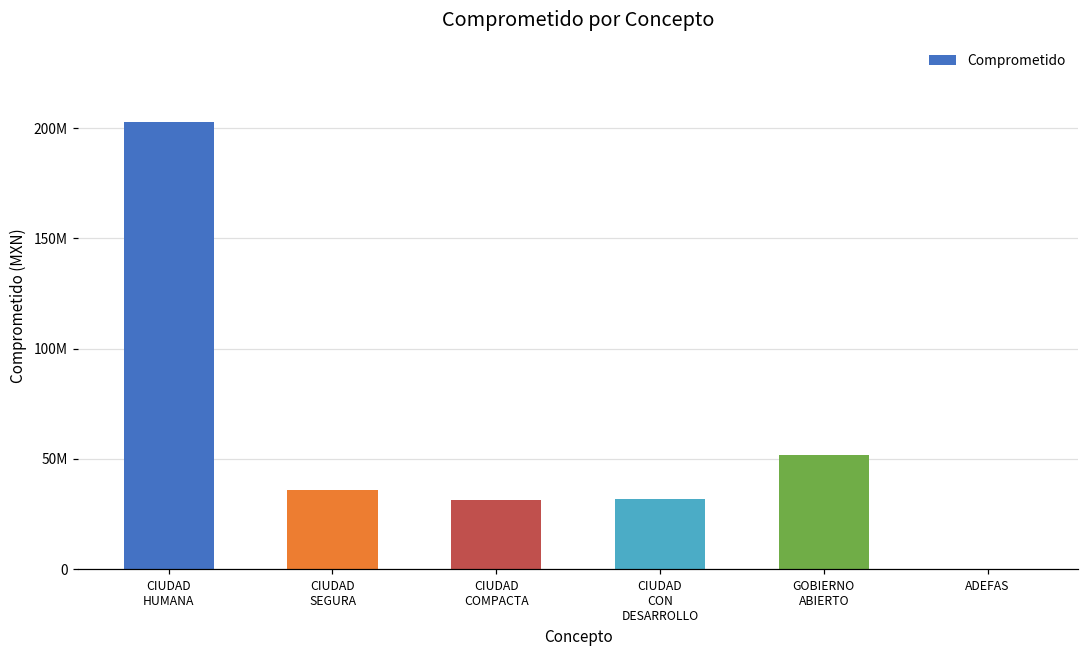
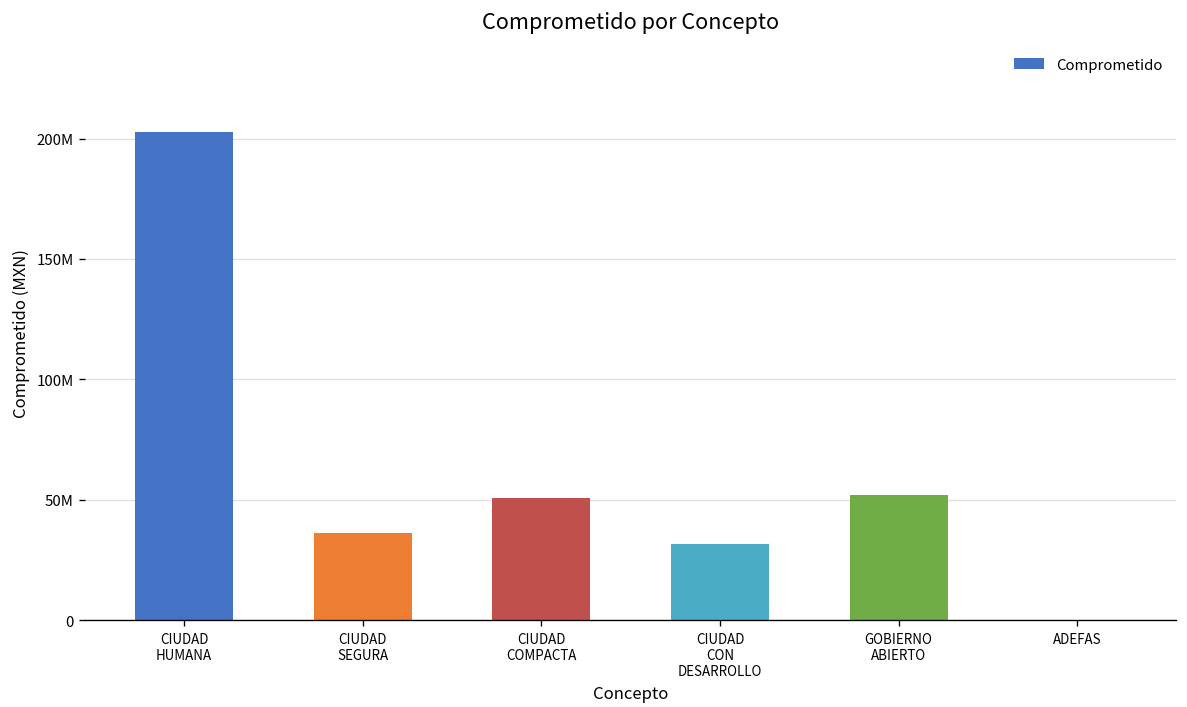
  {
    "CIUDAD HUMANA": 203000000,
    "CIUDAD SEGURA": 36000000,
-   "CIUDAD COMPACTA": 31000000,
+   "CIUDAD COMPACTA": 51000000,
    "CIUDAD CON DESARROLLO": 32000000,
    "GOBIERNO ABIERTO": 52000000,
    "ADEFAS": 0
  }
